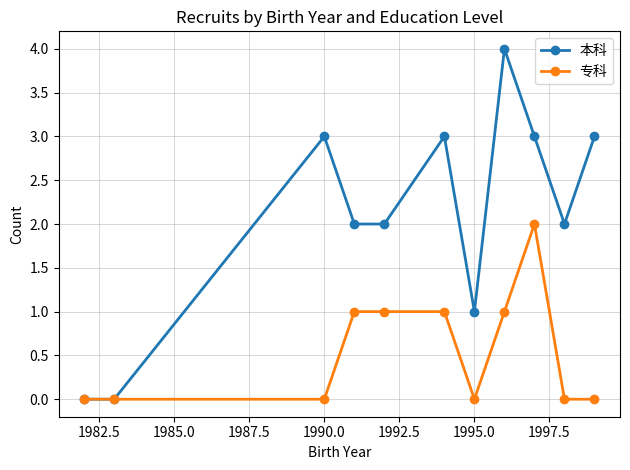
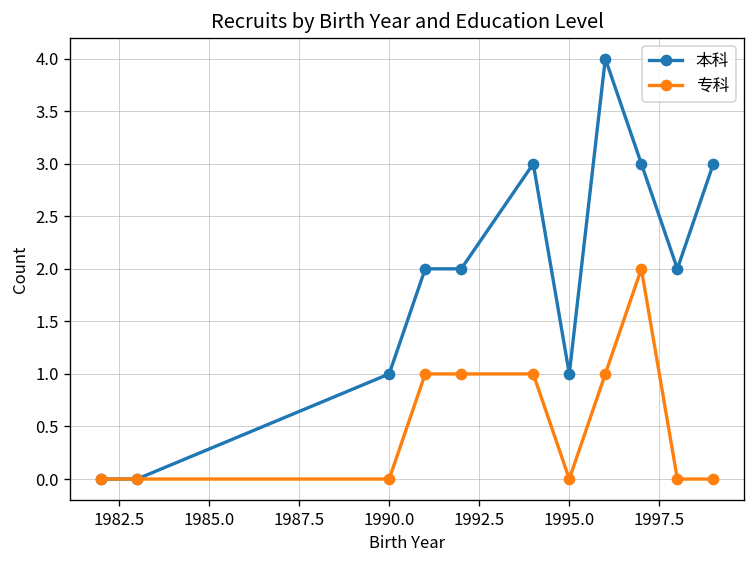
  {
    "本科": {
-     "1990.0": 3,
+     "1990.0": 1,
      "1995.0": 1
    },
    "专科": {
      "1990.0": 0,
      "1995.0": 0
    }
  }
